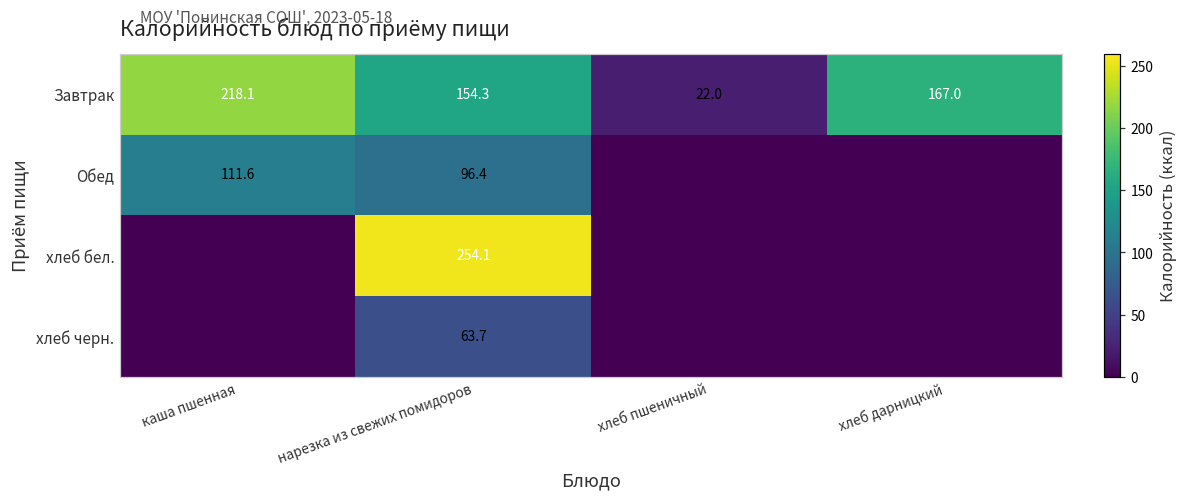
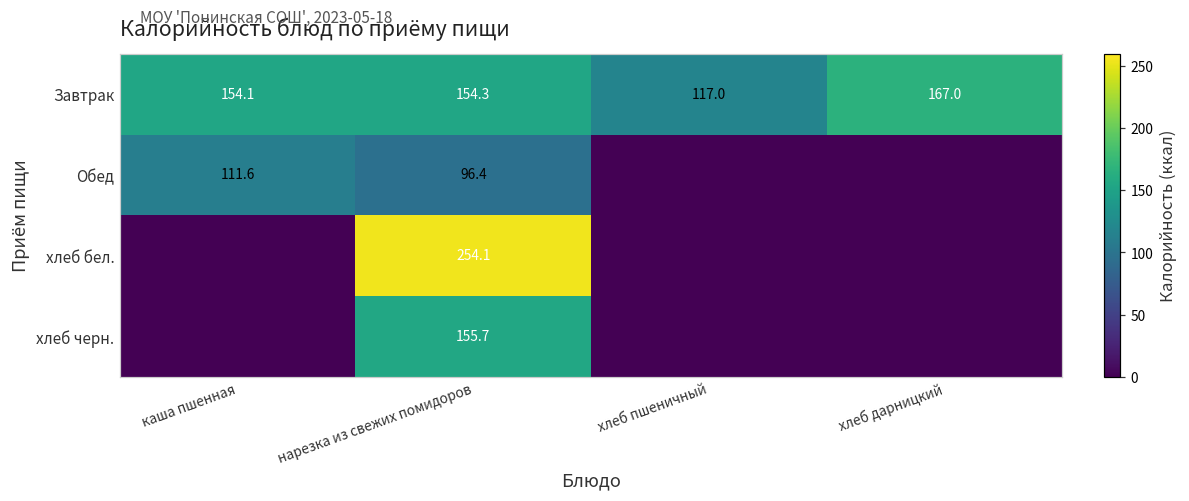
  {
    "Завтрак": {
-     "каша пшенная": 218.1,
+     "каша пшенная": 154.1,
      "нарезка из свежих помидоров": 154.3,
-     "хлеб пшеничный": 22.0,
+     "хлеб пшеничный": 117.0,
      "хлеб дарницкий": 167.0
    },
    "Обед": {
      "каша пшенная": 111.6,
      "нарезка из свежих помидоров": 96.4
    },
    "хлеб бел.": {
      "нарезка из свежих помидоров": 254.1
    },
    "хлеб черн.": {
-     "нарезка из свежих помидоров": 63.7
+     "нарезка из свежих помидоров": 155.7
    }
  }
